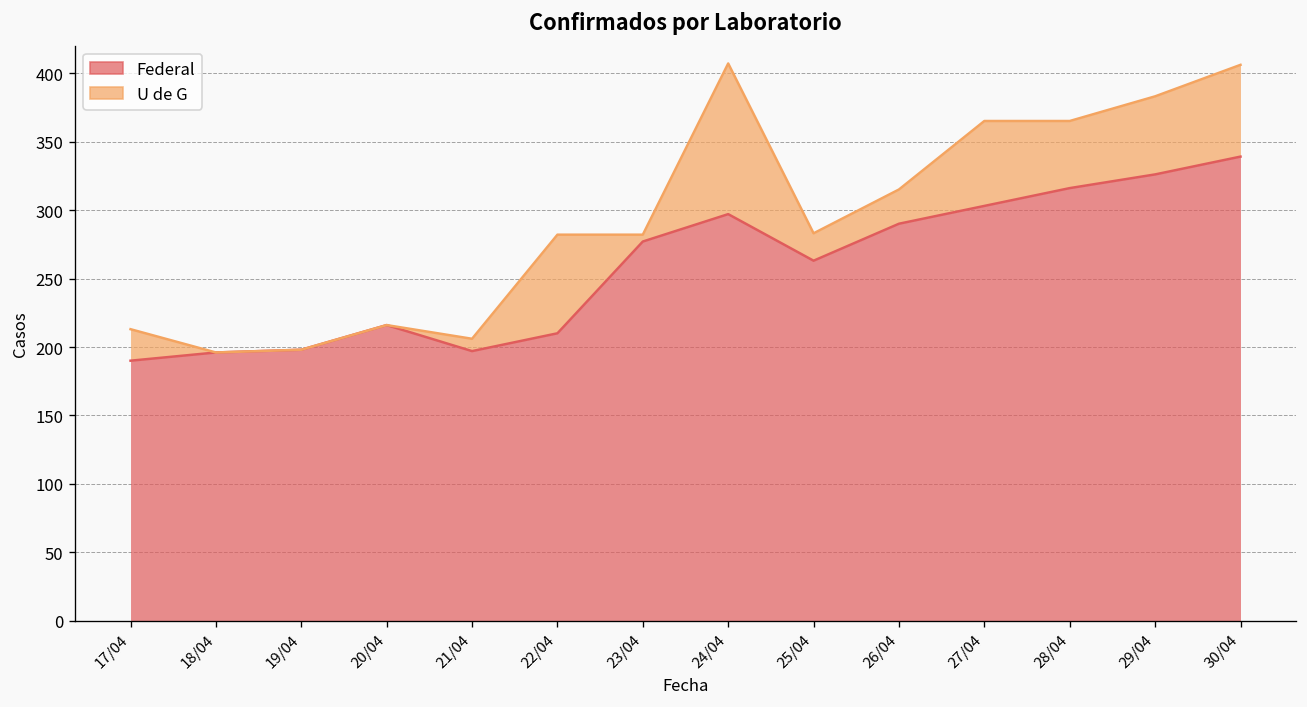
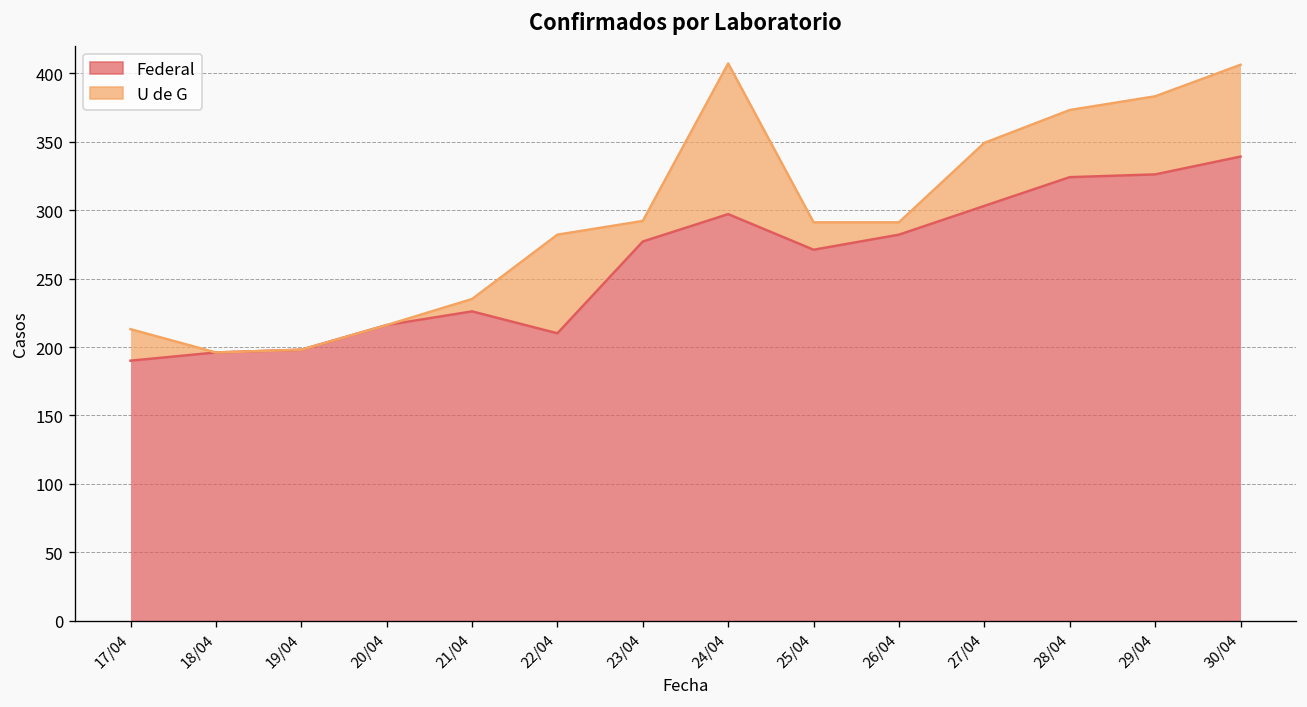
  {
    "Federal": {
      "17/04": 190,
-     "21/04": 197,
+     "21/04": 226,
      "22/04": 210,
      "23/04": 277,
      "24/04": 297,
-     "25/04": 263,
-     "26/04": 290,
+     "25/04": 271,
+     "26/04": 282,
      "27/04": 303,
-     "28/04": 316,
+     "28/04": 324,
      "29/04": 326,
      "30/04": 339
    },
    "U de G": {
      "17/04": 23,
      "21/04": 9,
      "22/04": 72,
-     "23/04": 5,
+     "23/04": 15,
      "24/04": 110,
      "25/04": 20,
-     "26/04": 25,
-     "27/04": 62,
+     "26/04": 9,
+     "27/04": 46,
      "28/04": 49,
      "29/04": 57,
      "30/04": 67
    }
  }
